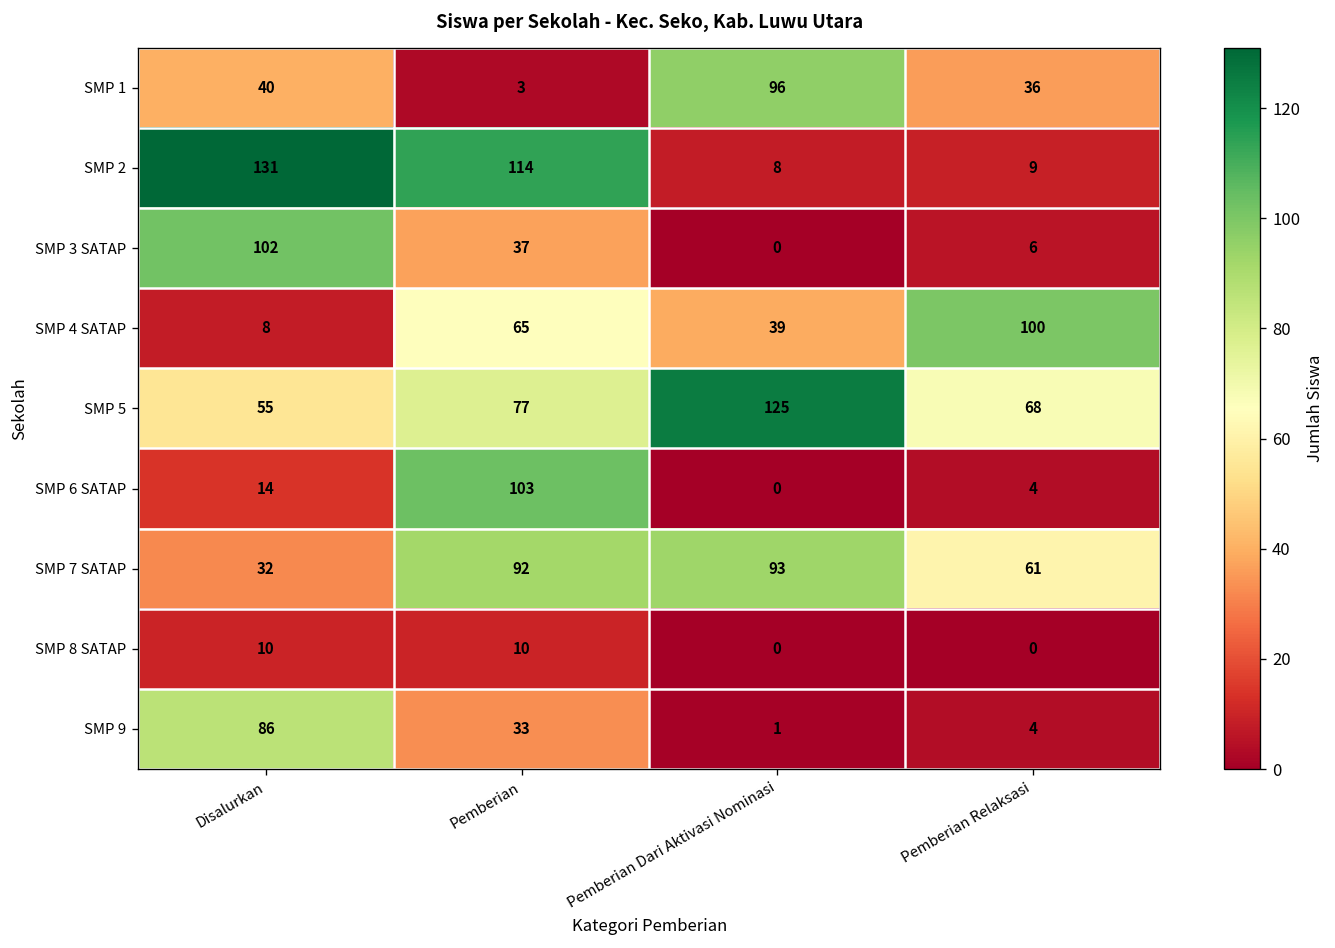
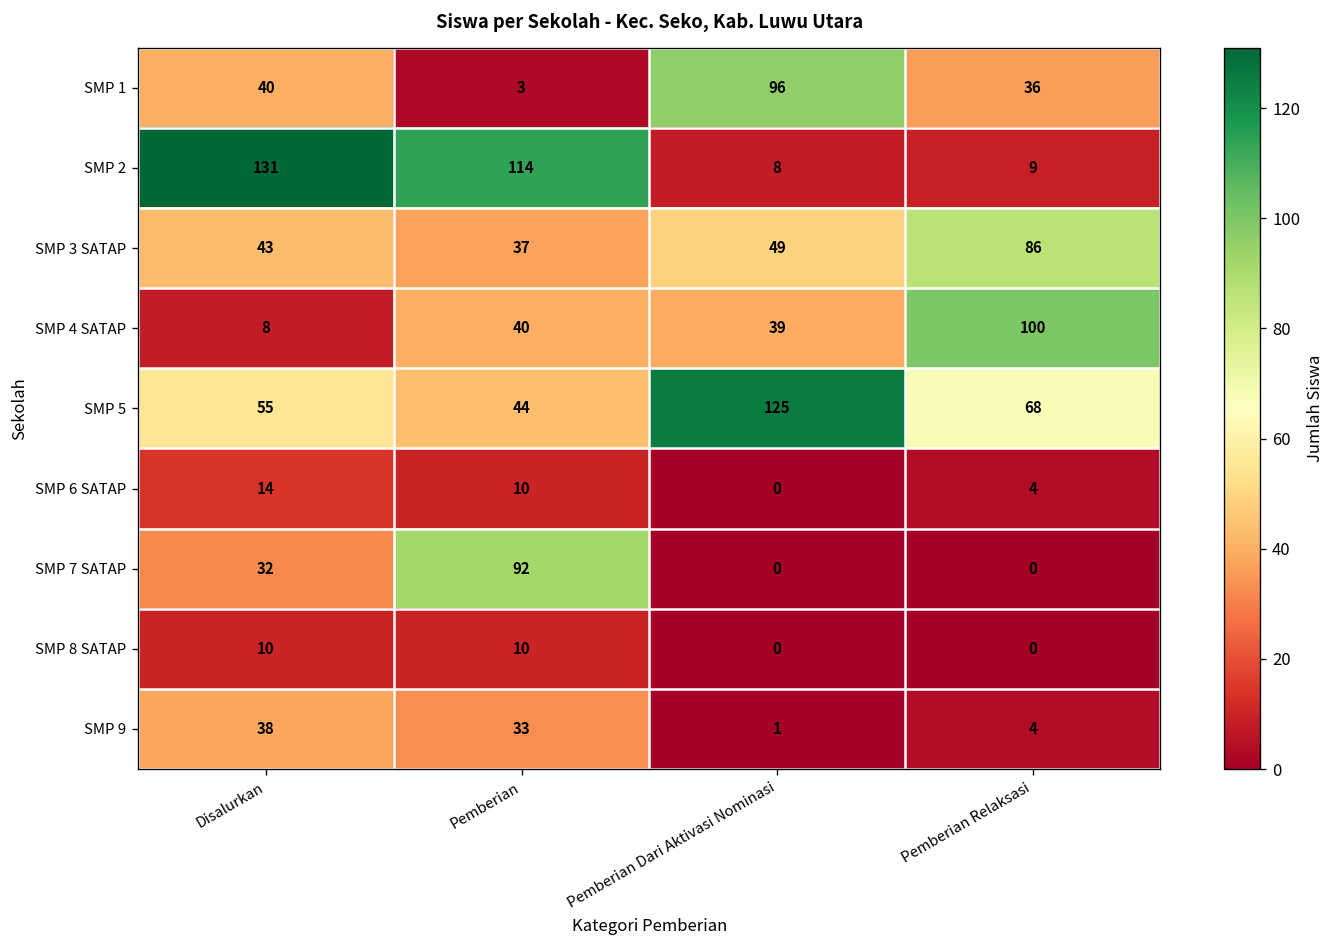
  {
    "SMP 1": {
      "Disalurkan": 40,
      "Pemberian": 3,
      "Pemberian Dari Aktivasi Nominasi": 96,
      "Pemberian Relaksasi": 36
    },
    "SMP 2": {
      "Disalurkan": 131,
      "Pemberian": 114,
      "Pemberian Dari Aktivasi Nominasi": 8,
      "Pemberian Relaksasi": 9
    },
    "SMP 3 SATAP": {
-     "Disalurkan": 102,
+     "Disalurkan": 43,
      "Pemberian": 37,
-     "Pemberian Dari Aktivasi Nominasi": 0,
-     "Pemberian Relaksasi": 6
+     "Pemberian Dari Aktivasi Nominasi": 49,
+     "Pemberian Relaksasi": 86
    },
    "SMP 4 SATAP": {
      "Disalurkan": 8,
-     "Pemberian": 65,
+     "Pemberian": 40,
      "Pemberian Dari Aktivasi Nominasi": 39,
      "Pemberian Relaksasi": 100
    },
    "SMP 5": {
      "Disalurkan": 55,
-     "Pemberian": 77,
+     "Pemberian": 44,
      "Pemberian Dari Aktivasi Nominasi": 125,
      "Pemberian Relaksasi": 68
    },
    "SMP 6 SATAP": {
      "Disalurkan": 14,
-     "Pemberian": 103,
+     "Pemberian": 10,
      "Pemberian Dari Aktivasi Nominasi": 0,
      "Pemberian Relaksasi": 4
    },
    "SMP 7 SATAP": {
      "Disalurkan": 32,
      "Pemberian": 92,
-     "Pemberian Dari Aktivasi Nominasi": 93,
-     "Pemberian Relaksasi": 61
+     "Pemberian Dari Aktivasi Nominasi": 0,
+     "Pemberian Relaksasi": 0
    },
    "SMP 8 SATAP": {
      "Disalurkan": 10,
      "Pemberian": 10,
      "Pemberian Dari Aktivasi Nominasi": 0,
      "Pemberian Relaksasi": 0
    },
    "SMP 9": {
-     "Disalurkan": 86,
+     "Disalurkan": 38,
      "Pemberian": 33,
      "Pemberian Dari Aktivasi Nominasi": 1,
      "Pemberian Relaksasi": 4
    }
  }
